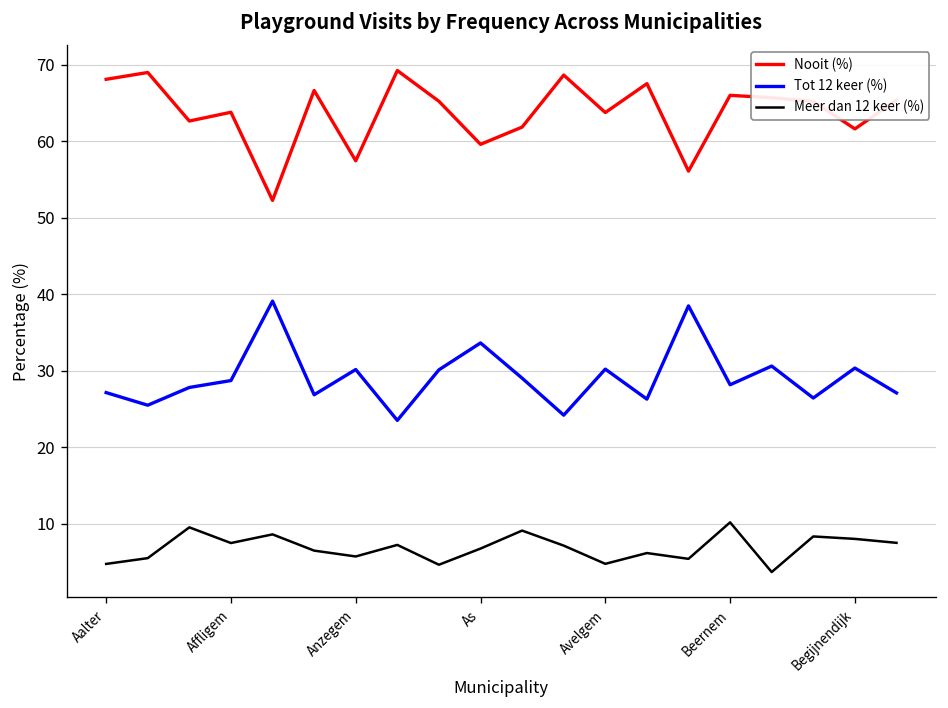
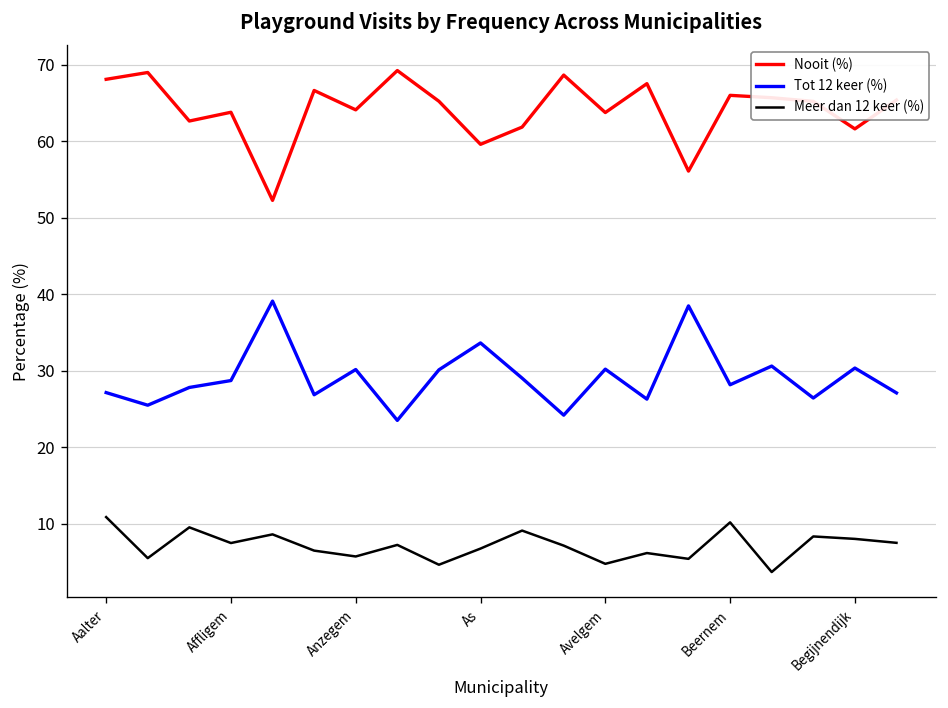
  {
    "Nooit (%)": {
      "Aalter": 68,
      "Affligem": 64,
-     "Anzegem": 57,
+     "Anzegem": 64,
      "As": 60,
      "Avelgem": 64,
      "Beernem": 66,
      "Begijnendijk": 62
    },
    "Tot 12 keer (%)": {
      "Aalter": 27,
      "Affligem": 29,
      "Anzegem": 30,
      "As": 34,
      "Avelgem": 30,
      "Beernem": 28,
      "Begijnendijk": 30
    },
    "Meer dan 12 keer (%)": {
-     "Aalter": 5,
+     "Aalter": 11,
      "Affligem": 7,
      "Anzegem": 6,
      "As": 7,
      "Avelgem": 5,
      "Beernem": 10,
      "Begijnendijk": 8
    }
  }
